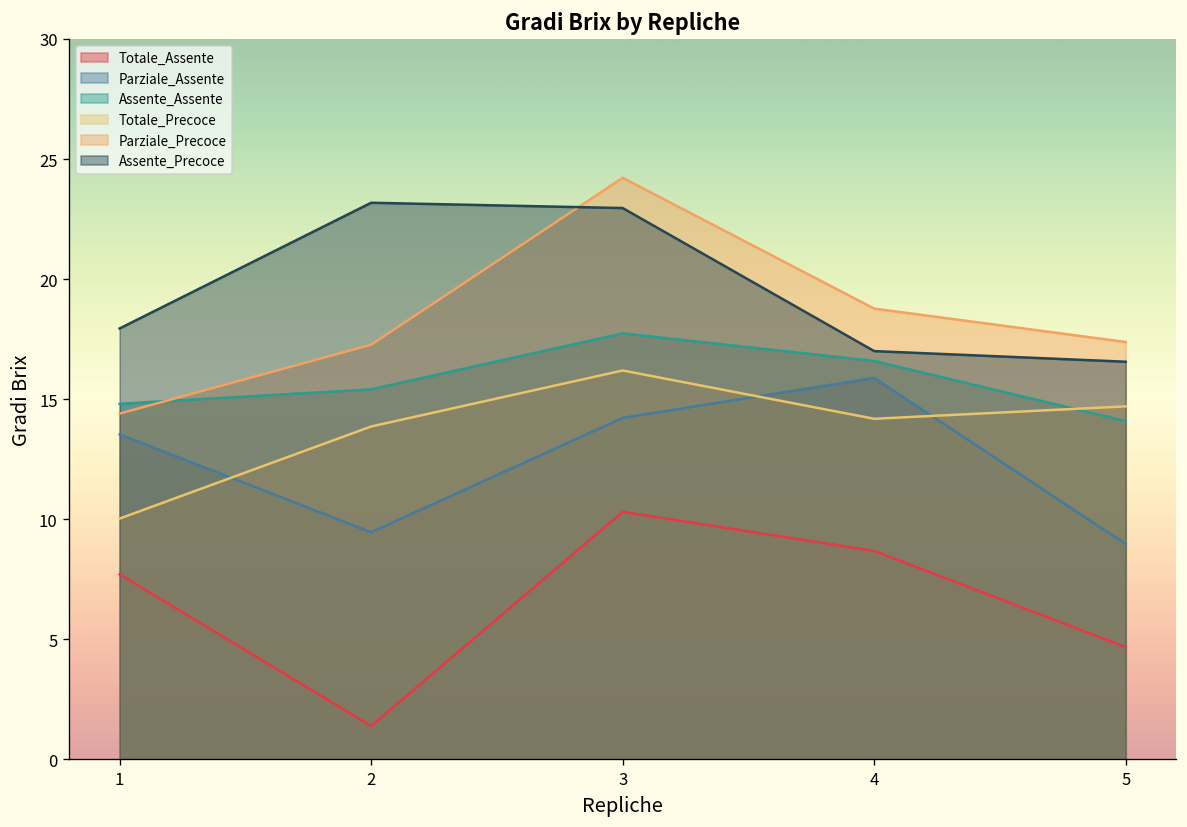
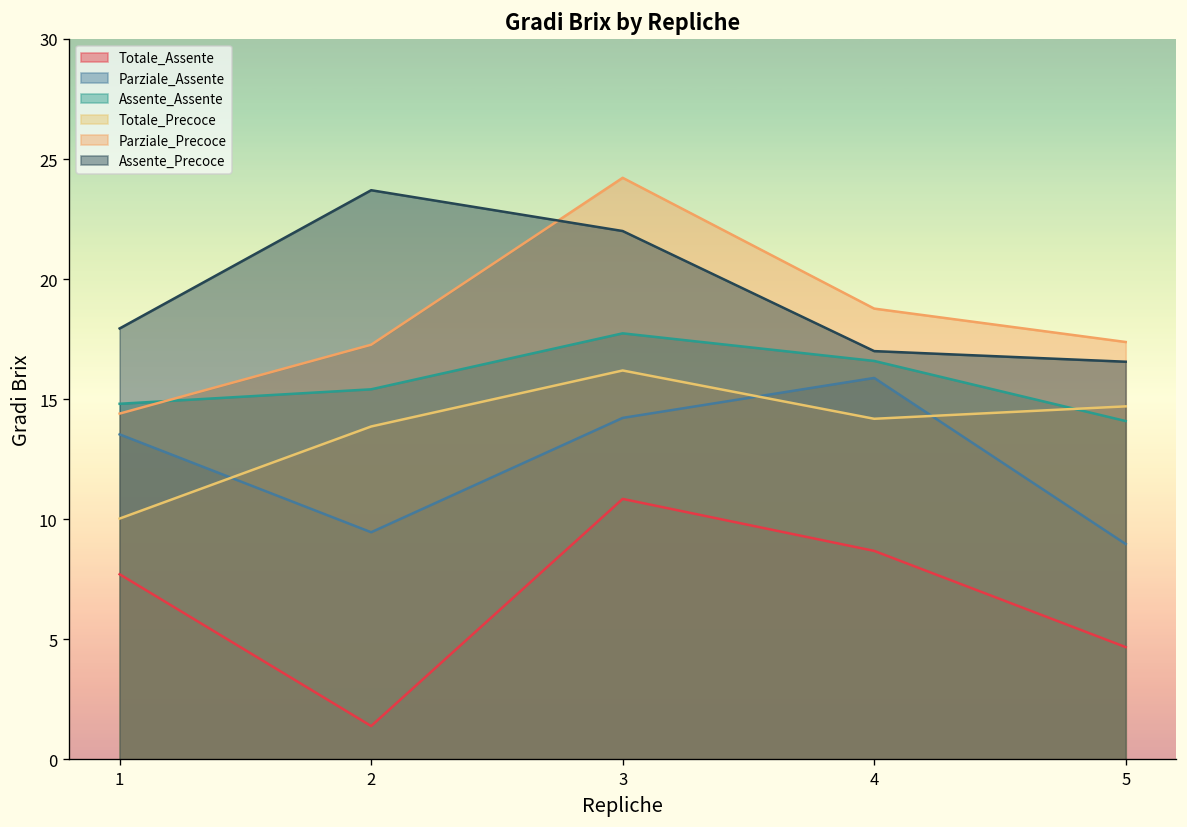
  {
    "Totale_Assente": {
      "1": 7.7,
      "2": 1.4,
-     "3": 10.3,
+     "3": 10.8,
      "4": 8.7,
      "5": 4.7
    },
    "Assente_Precoce": {
      "1": 17.9,
-     "2": 23.2,
-     "3": 23.0,
+     "2": 23.7,
+     "3": 22.0,
      "4": 17.0,
      "5": 16.6
    }
  }
